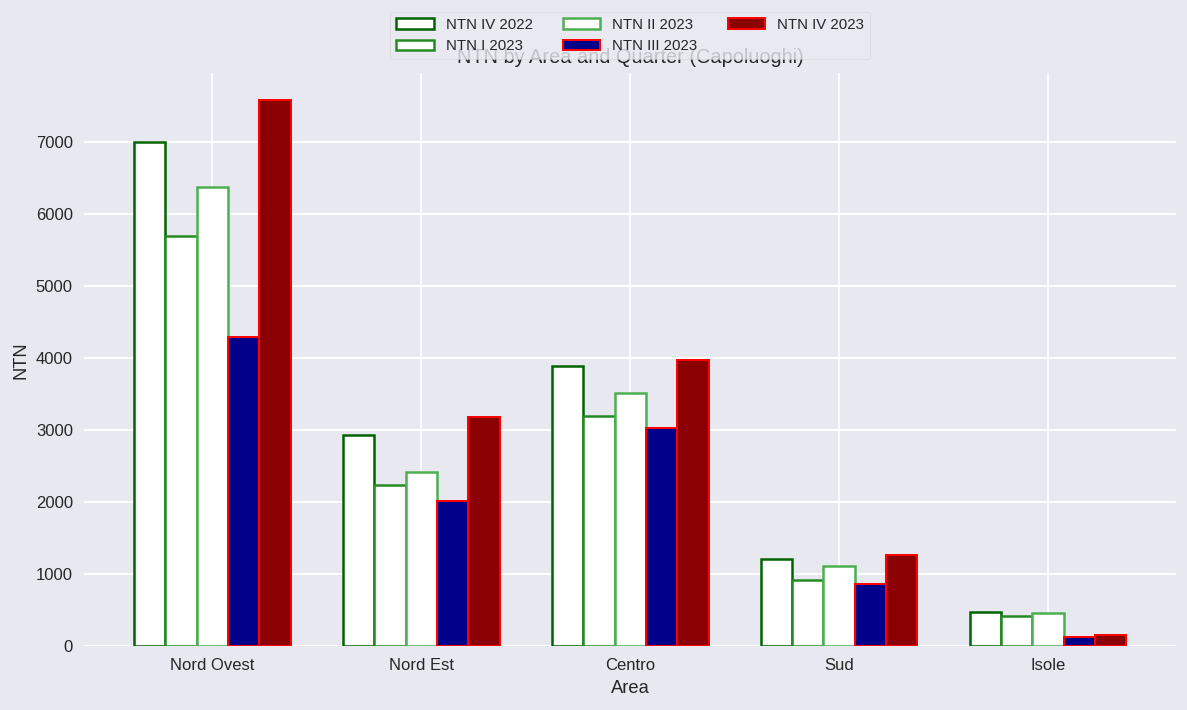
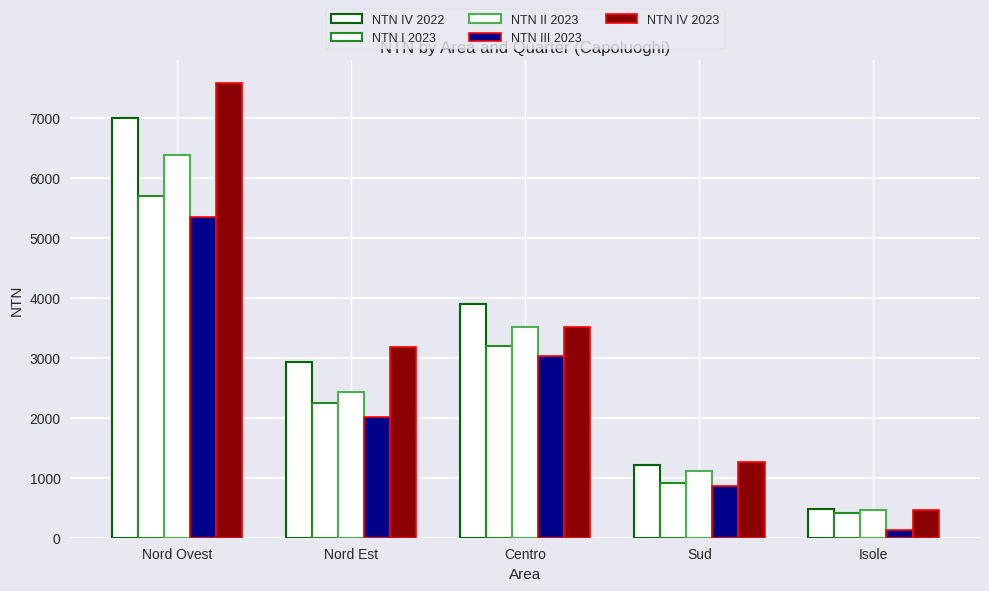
  {
    "NTN III 2023": {
-     "Nord Ovest": 4300,
+     "Nord Ovest": 5400,
      "Nord Est": 2000,
      "Centro": 3000,
      "Sud": 900,
      "Isole": 100
    },
    "NTN IV 2023": {
      "Nord Ovest": 7600,
      "Nord Est": 3200,
-     "Centro": 4000,
+     "Centro": 3500,
      "Sud": 1300,
-     "Isole": 200
+     "Isole": 500
    }
  }
